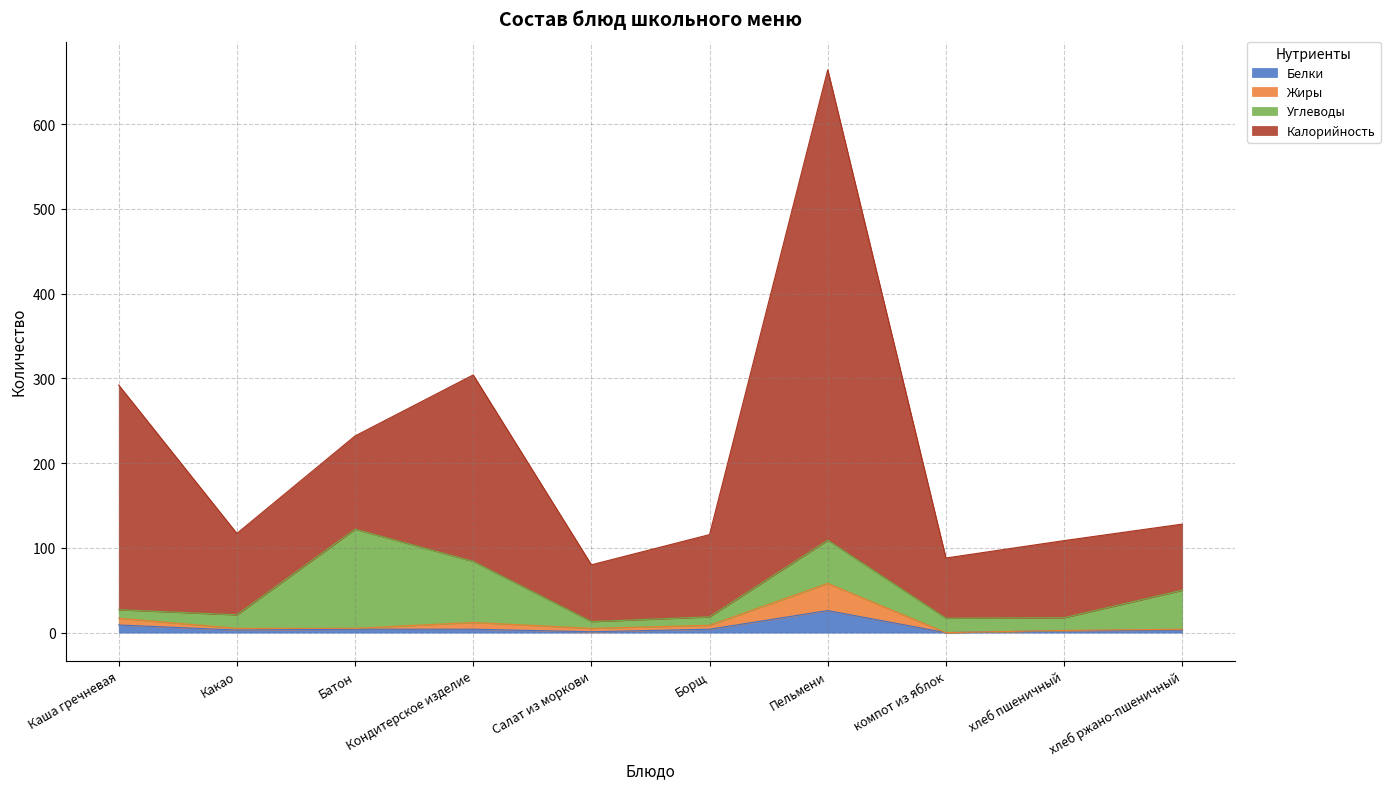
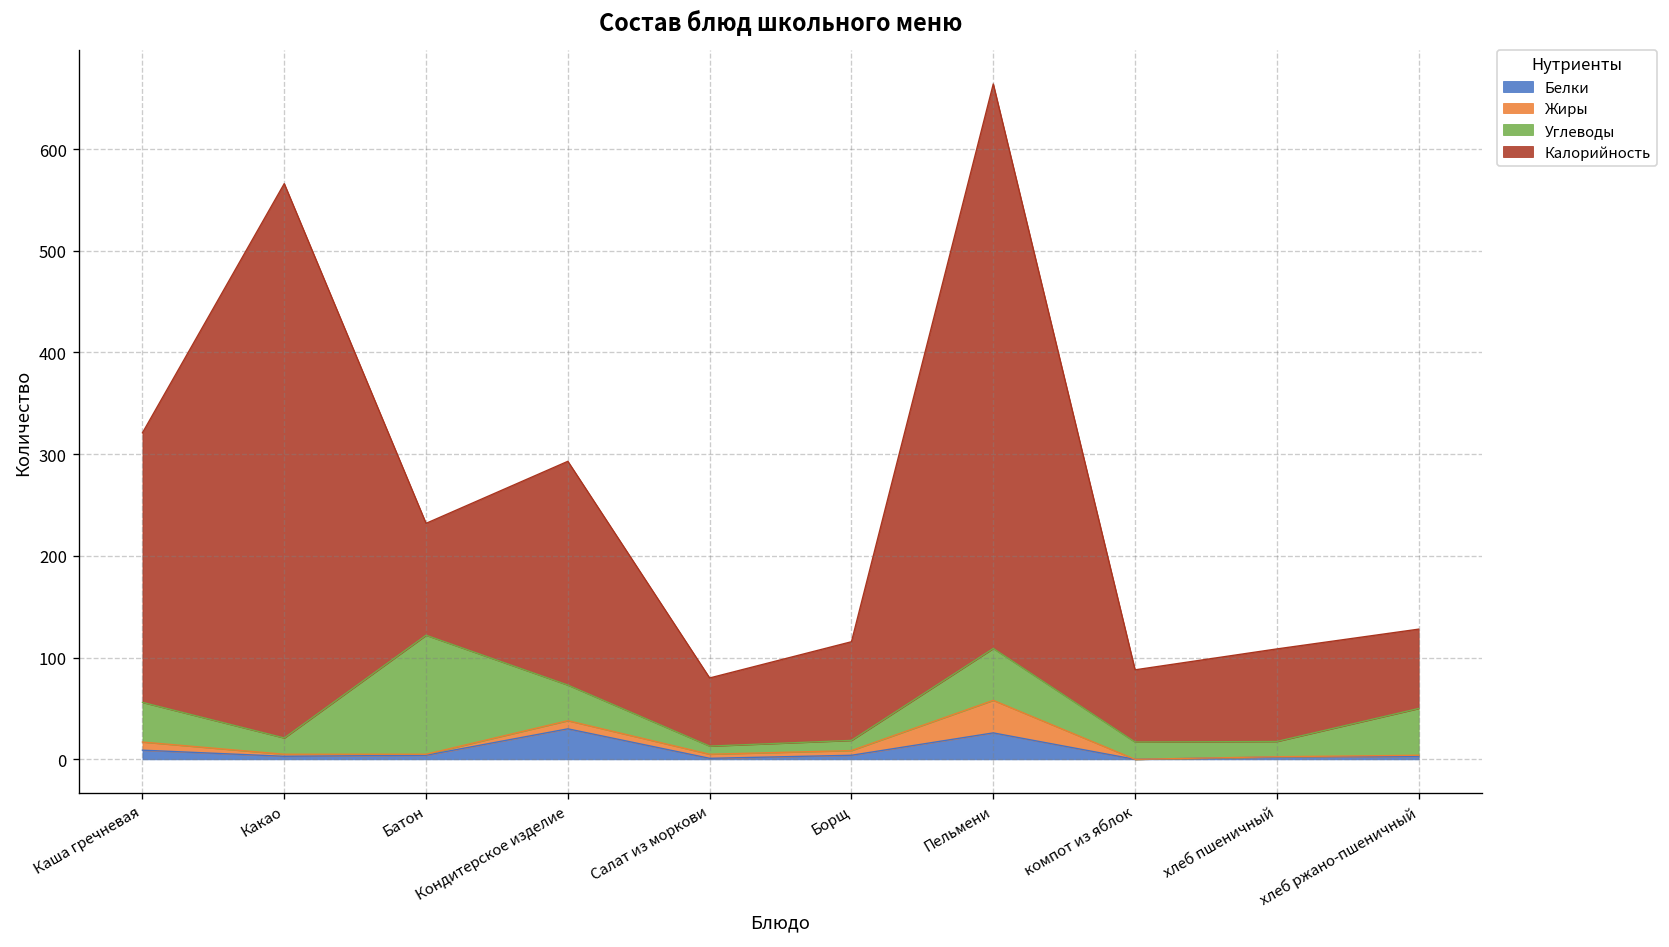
  {
    "Белки": {
      "Каша гречневая": 10,
-     "Кондитерское изделие": 0,
+     "Кондитерское изделие": 30,
      "Салат из моркови": 0,
      "Борщ": 0,
      "Пельмени": 30
    },
    "Жиры": {
      "Каша гречневая": 10,
      "Кондитерское изделие": 10,
      "Салат из моркови": 0,
      "Борщ": 0,
      "Пельмени": 30
    },
    "Углеводы": {
-     "Каша гречневая": 10,
+     "Каша гречневая": 40,
      "Какао": 20,
      "Батон": 120,
-     "Кондитерское изделие": 70,
+     "Кондитерское изделие": 40,
      "Салат из моркови": 10,
      "Борщ": 10,
      "Пельмени": 50,
      "компот из яблок": 20,
      "хлеб пшеничный": 20,
      "хлеб ржано-пшеничный": 50
    },
    "Калорийность": {
      "Каша гречневая": 270,
-     "Какао": 100,
+     "Какао": 550,
      "Батон": 110,
      "Кондитерское изделие": 220,
      "Салат из моркови": 70,
      "Борщ": 100,
      "Пельмени": 560,
      "компот из яблок": 70,
      "хлеб пшеничный": 90,
      "хлеб ржано-пшеничный": 80
    }
  }
